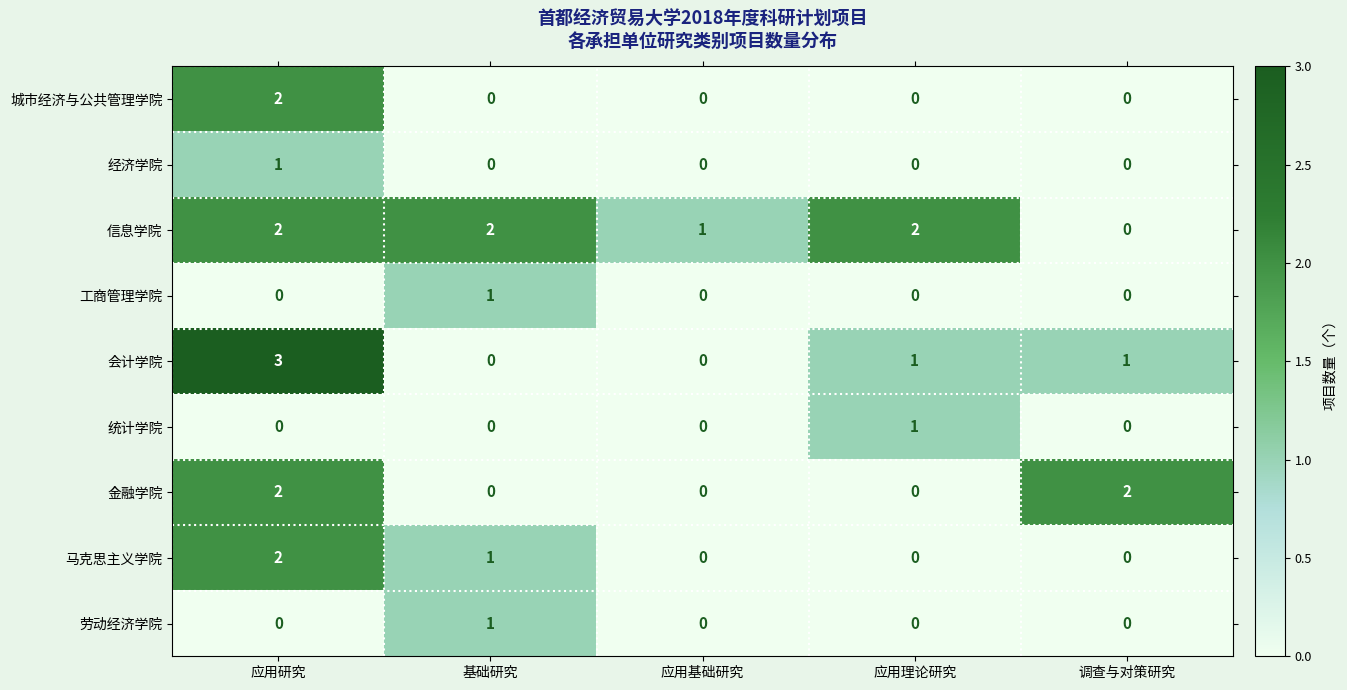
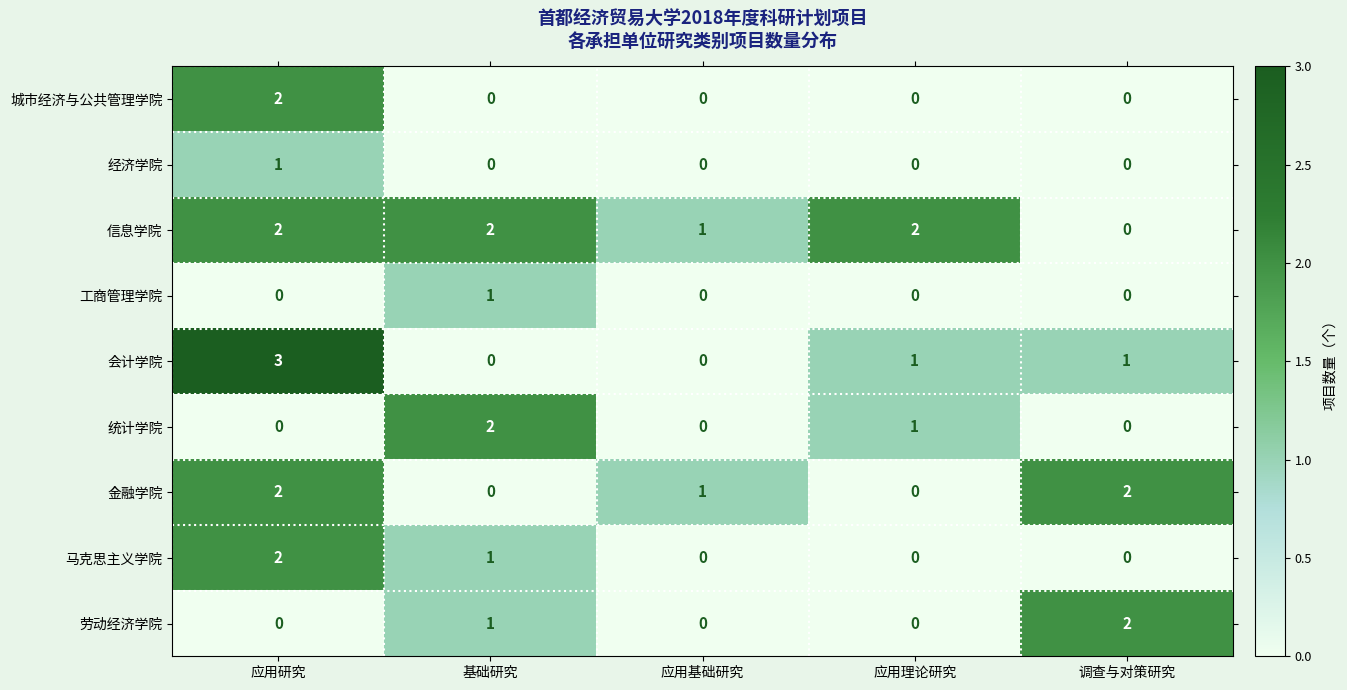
  {
    "城市经济与公共管理学院": {
      "应用研究": 2,
      "基础研究": 0,
      "应用基础研究": 0,
      "应用理论研究": 0,
      "调查与对策研究": 0
    },
    "经济学院": {
      "应用研究": 1,
      "基础研究": 0,
      "应用基础研究": 0,
      "应用理论研究": 0,
      "调查与对策研究": 0
    },
    "信息学院": {
      "应用研究": 2,
      "基础研究": 2,
      "应用基础研究": 1,
      "应用理论研究": 2,
      "调查与对策研究": 0
    },
    "工商管理学院": {
      "应用研究": 0,
      "基础研究": 1,
      "应用基础研究": 0,
      "应用理论研究": 0,
      "调查与对策研究": 0
    },
    "会计学院": {
      "应用研究": 3,
      "基础研究": 0,
      "应用基础研究": 0,
      "应用理论研究": 1,
      "调查与对策研究": 1
    },
    "统计学院": {
      "应用研究": 0,
-     "基础研究": 0,
+     "基础研究": 2,
      "应用基础研究": 0,
      "应用理论研究": 1,
      "调查与对策研究": 0
    },
    "金融学院": {
      "应用研究": 2,
      "基础研究": 0,
-     "应用基础研究": 0,
+     "应用基础研究": 1,
      "应用理论研究": 0,
      "调查与对策研究": 2
    },
    "马克思主义学院": {
      "应用研究": 2,
      "基础研究": 1,
      "应用基础研究": 0,
      "应用理论研究": 0,
      "调查与对策研究": 0
    },
    "劳动经济学院": {
      "应用研究": 0,
      "基础研究": 1,
      "应用基础研究": 0,
      "应用理论研究": 0,
-     "调查与对策研究": 0
+     "调查与对策研究": 2
    }
  }
